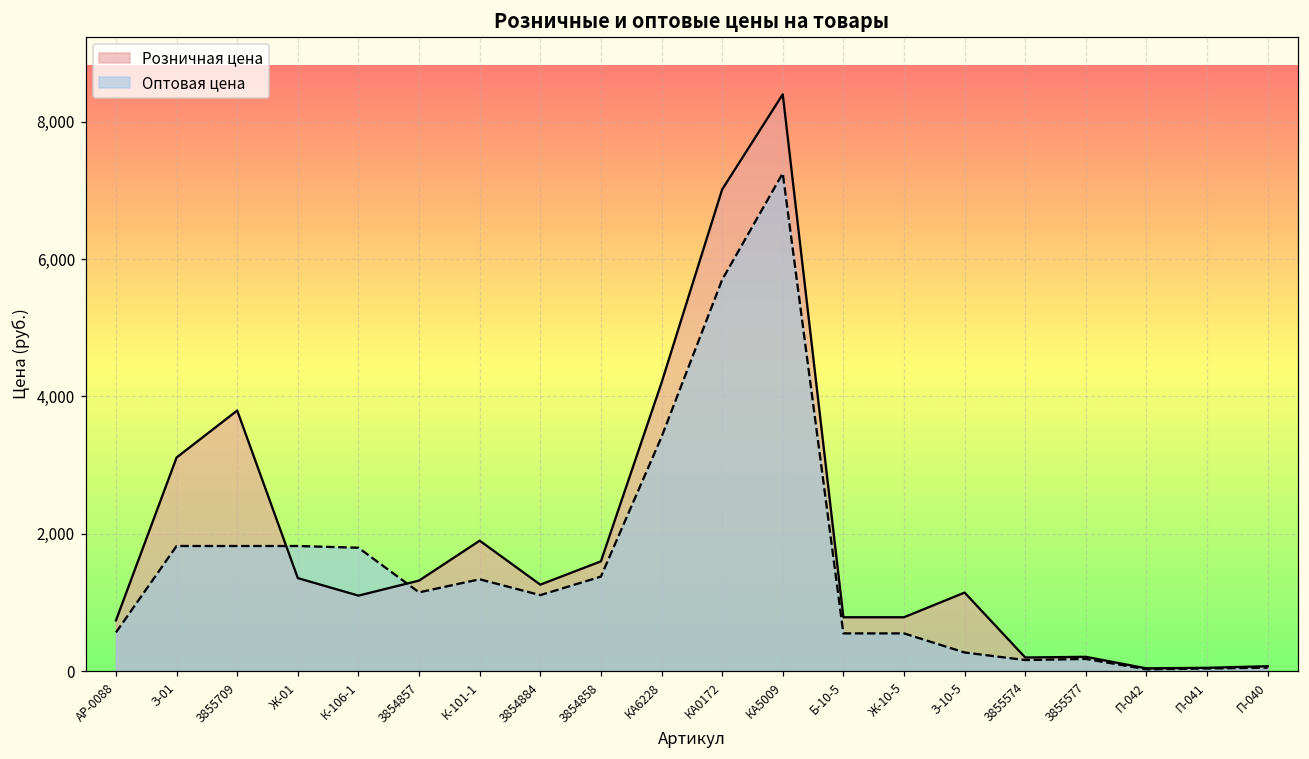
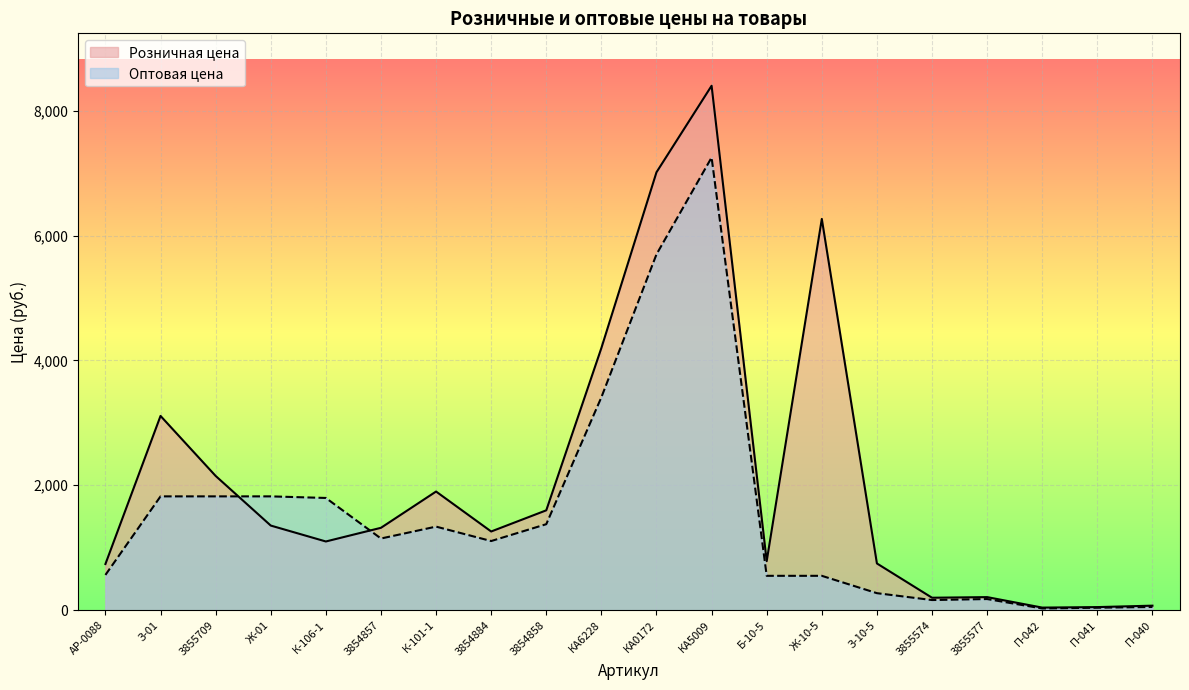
  {
    "Розничная цена": {
      "АР-0088": "700",
      "З-01": "3,100",
-     "3855709": "3,800",
+     "3855709": "2,200",
      "Ж-01": "1,400",
      "К-106-1": "1,100",
      "3854857": "1,300",
      "К-101-1": "1,900",
      "3854884": "1,300",
      "3854858": "1,600",
      "КА6228": "4,200",
      "КА0172": "7,000",
      "КА5009": "8,400",
      "Б-10-5": "800",
-     "Ж-10-5": "800",
-     "З-10-5": "1,100"
+     "Ж-10-5": "6,300",
+     "З-10-5": "700"
    },
    "Оптовая цена": {
      "АР-0088": "600",
      "З-01": "1,800",
      "3855709": "1,800",
      "Ж-01": "1,800",
      "К-106-1": "1,800",
      "3854857": "1,100",
      "К-101-1": "1,300",
      "3854884": "1,100",
      "3854858": "1,400",
      "КА6228": "3,400",
      "КА0172": "5,700",
      "КА5009": "7,300",
      "Б-10-5": "600",
      "Ж-10-5": "600",
      "З-10-5": "300"
    }
  }
